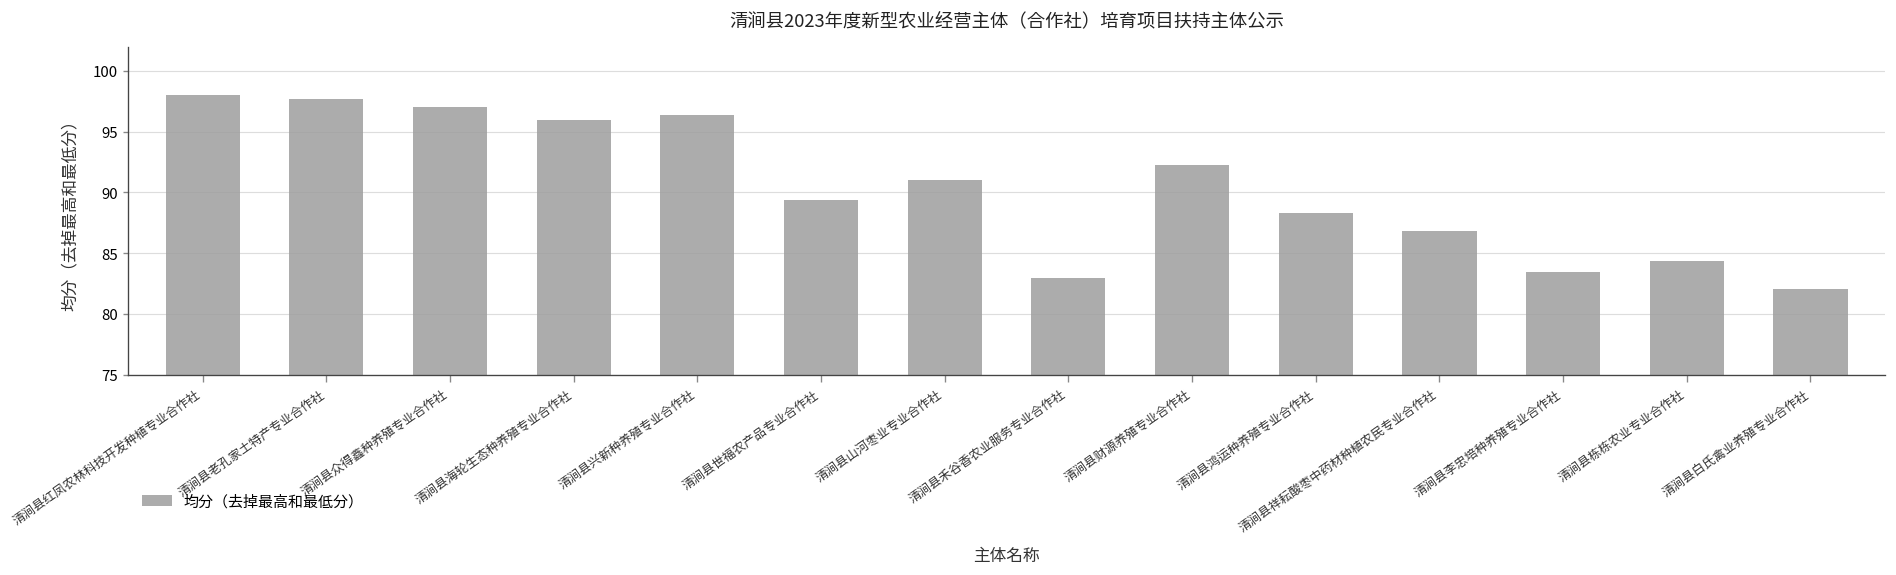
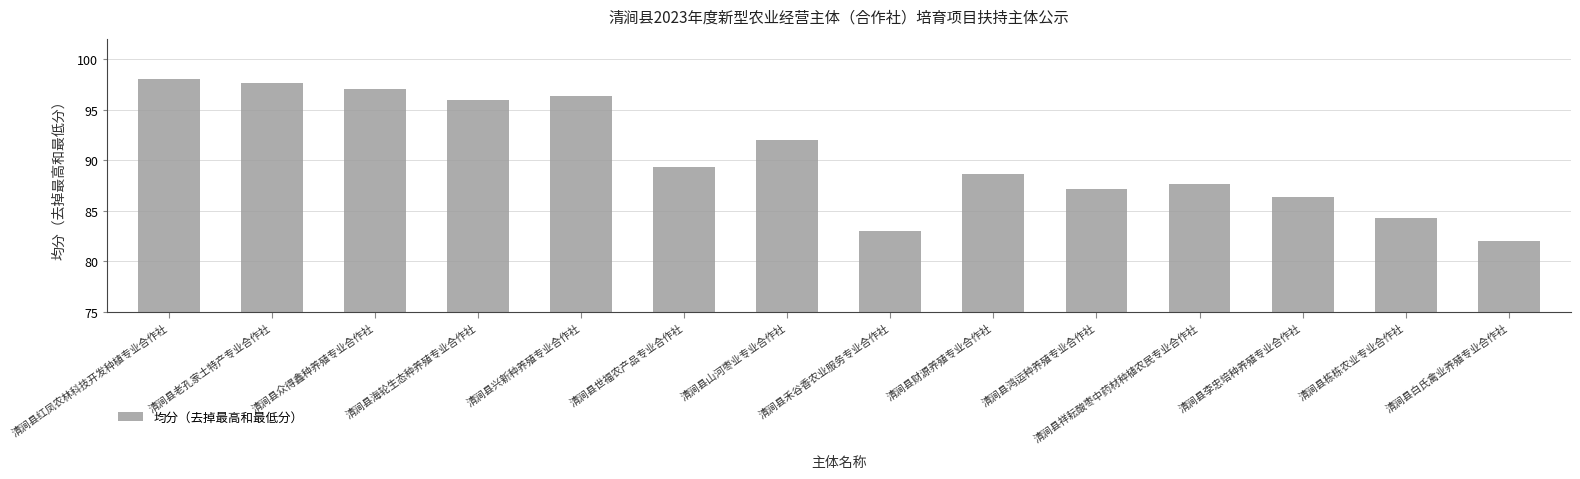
  {
    "清涧县红凤农林科技开发种植专业合作社": 98.0,
    "清涧县老孔家土特产专业合作社": 97.7,
    "清涧县众得鑫种养殖专业合作社": 97.0,
    "清涧县海轮生态种养殖专业合作社": 96.0,
    "清涧县兴新种养殖专业合作社": 96.3,
    "清涧县世福农产品专业合作社": 89.4,
-   "清涧县山河枣业专业合作社": 91,
+   "清涧县山河枣业专业合作社": 92,
    "清涧县禾谷香农业服务专业合作社": 83.0,
-   "清涧县财源养殖专业合作社": 92.3,
-   "清涧县鸿运种养殖专业合作社": 88.3,
-   "清涧县祥耘酸枣中药材种植农民专业合作社": 86.8,
-   "清涧县李忠培种养殖专业合作社": 83.5,
+   "清涧县财源养殖专业合作社": 88.7,
+   "清涧县鸿运种养殖专业合作社": 87.2,
+   "清涧县祥耘酸枣中药材种植农民专业合作社": 87.7,
+   "清涧县李忠培种养殖专业合作社": 86.3,
    "清涧县栋栋农业专业合作社": 84.3,
    "清涧县白氏禽业养殖专业合作社": 82.0
  }
